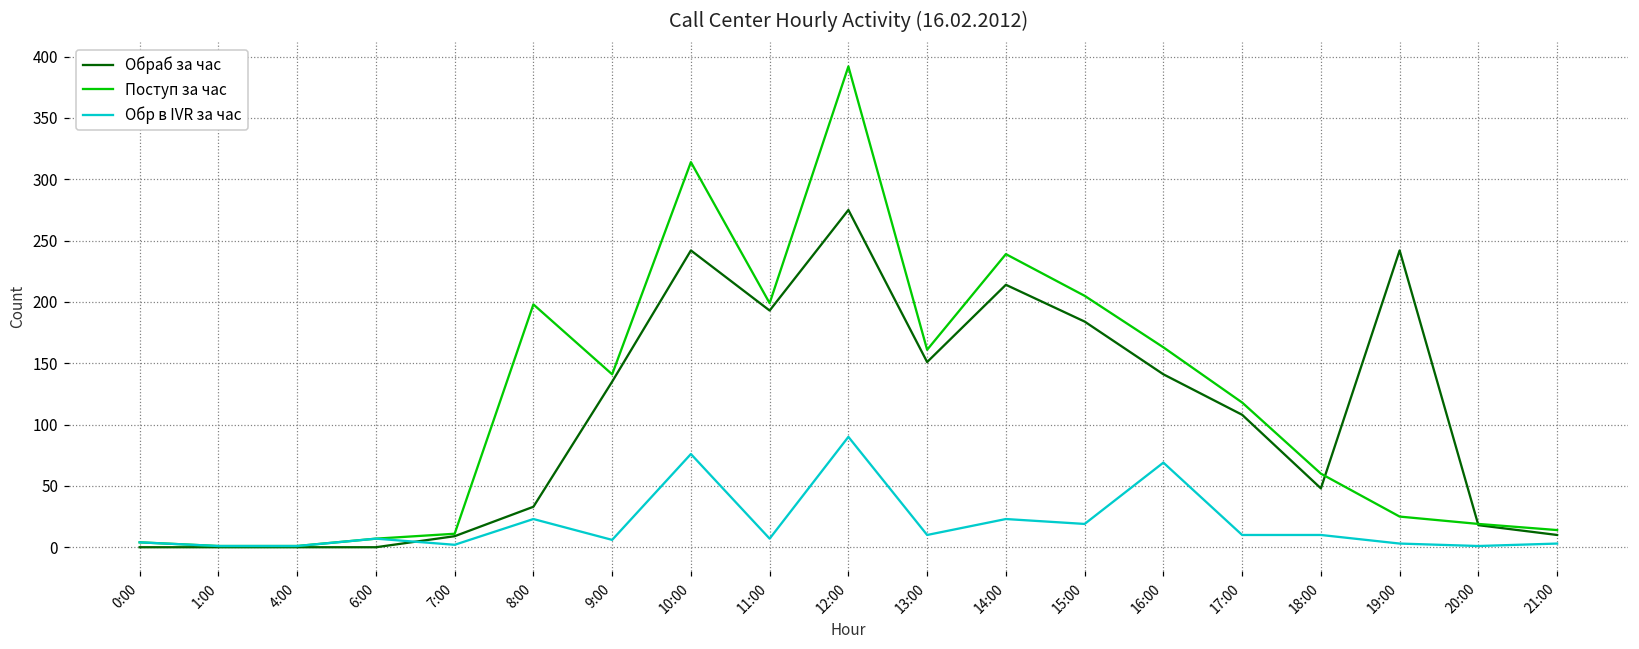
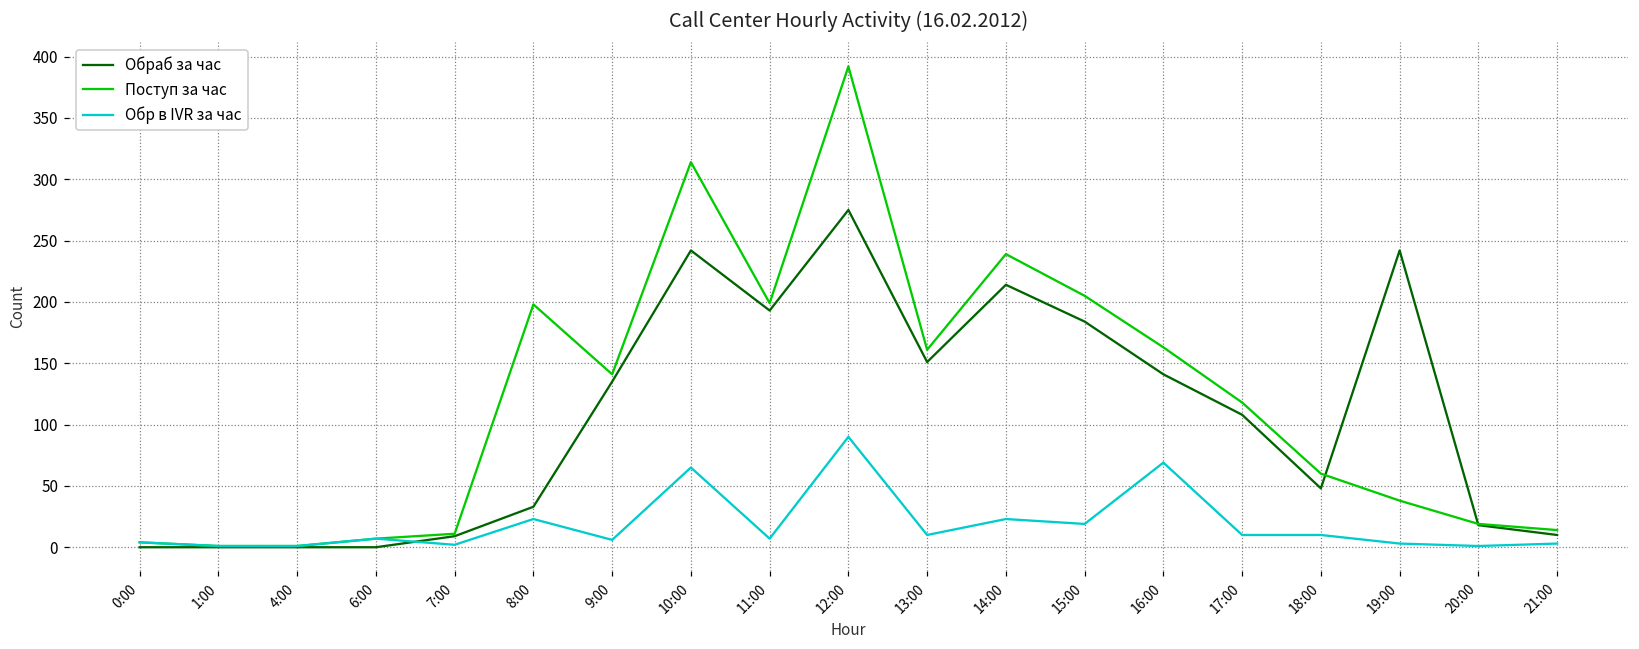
  {
    "Обраб за час": {
      "0:00": 0,
      "6:00": 0,
      "8:00": 33,
      "9:00": 135,
      "10:00": 242,
      "11:00": 193,
      "12:00": 275,
      "13:00": 151,
      "14:00": 214,
      "15:00": 184,
      "16:00": 141,
      "17:00": 108,
      "18:00": 48,
      "19:00": 242,
      "21:00": 10
    },
    "Поступ за час": {
      "8:00": 198,
      "9:00": 141,
      "10:00": 314,
      "11:00": 199,
      "12:00": 392,
      "13:00": 161,
      "14:00": 239,
      "15:00": 205,
      "16:00": 163,
      "17:00": 118,
      "18:00": 60,
-     "19:00": 25,
+     "19:00": 38,
      "21:00": 14
    },
    "Обр в IVR за час": {
      "7:00": 2,
      "8:00": 23,
      "9:00": 6,
-     "10:00": 76,
+     "10:00": 65,
      "11:00": 7,
      "12:00": 90,
      "13:00": 10,
      "14:00": 23,
      "15:00": 19,
      "16:00": 69,
      "17:00": 10,
      "18:00": 10,
      "19:00": 3,
      "20:00": 1,
      "21:00": 3
    }
  }
